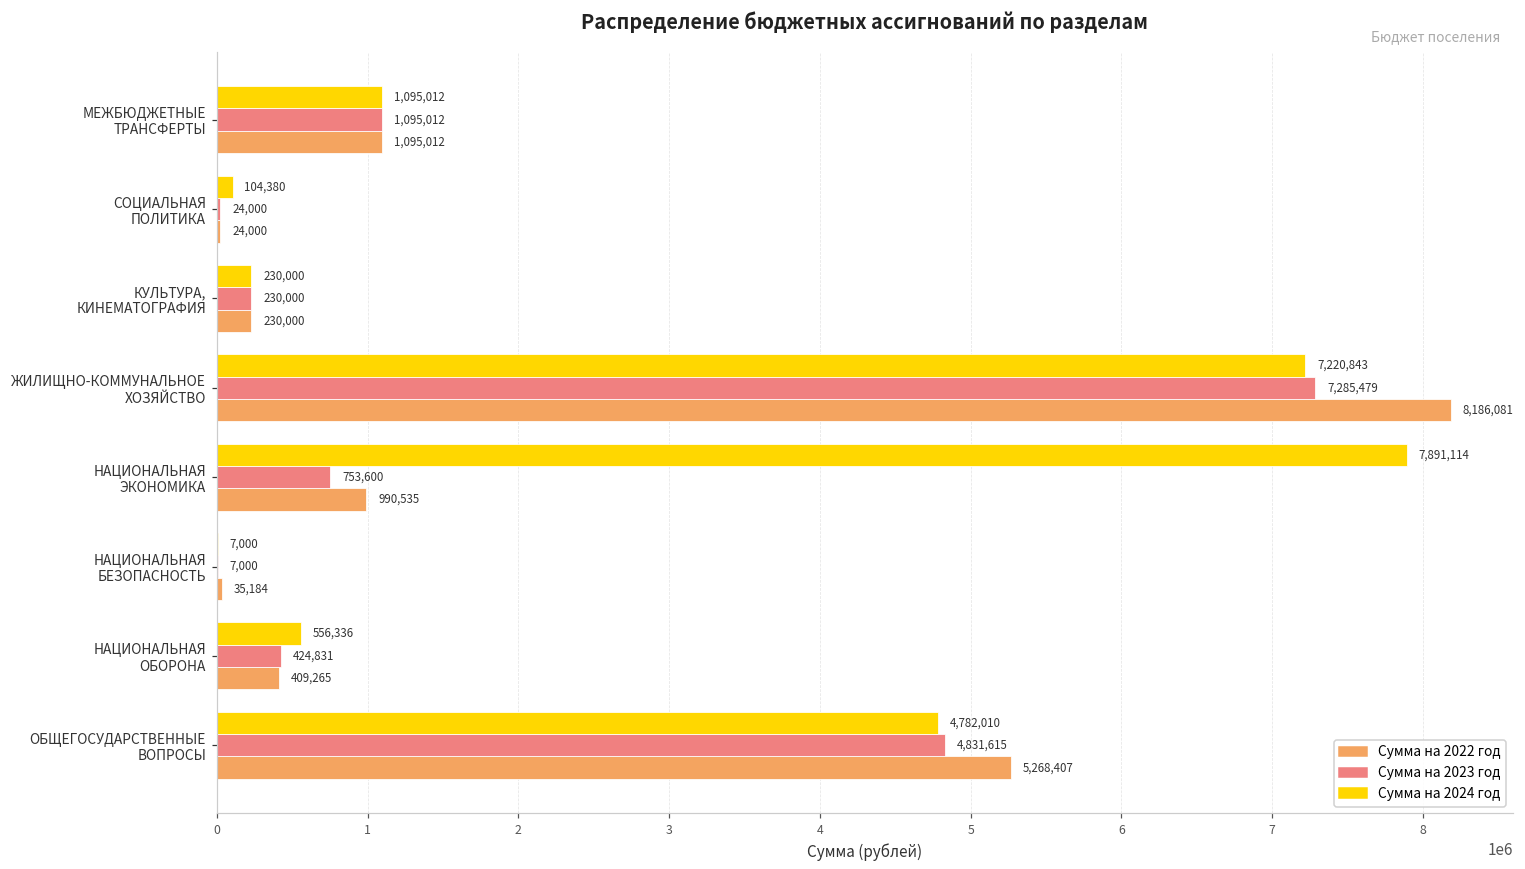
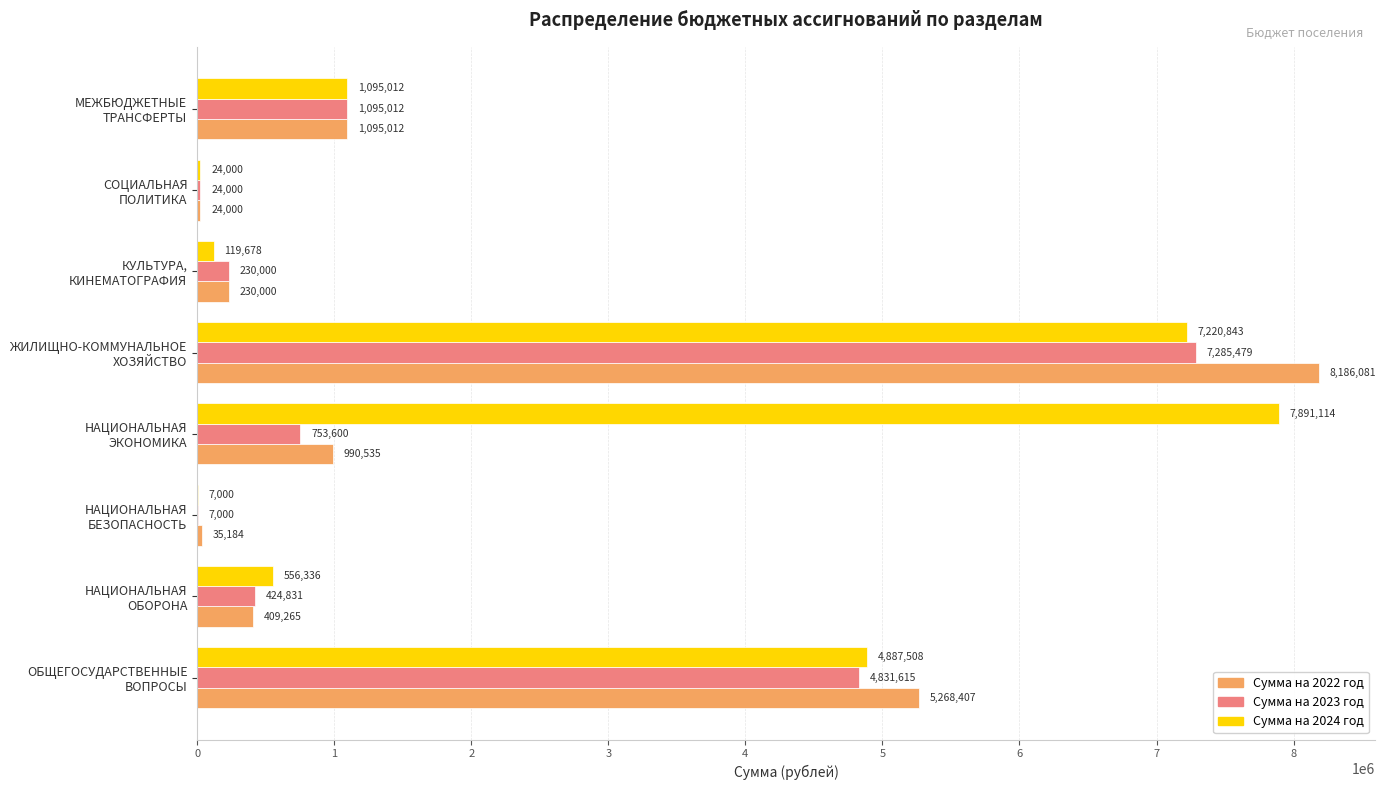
  {
    "Сумма на 2024 год": {
      "МЕЖБЮДЖЕТНЫЕ ТРАНСФЕРТЫ": "1,095,012",
-     "СОЦИАЛЬНАЯ ПОЛИТИКА": "104,380",
-     "КУЛЬТУРА, КИНЕМАТОГРАФИЯ": "230,000",
+     "СОЦИАЛЬНАЯ ПОЛИТИКА": "24,000",
+     "КУЛЬТУРА, КИНЕМАТОГРАФИЯ": "119,678",
      "ЖИЛИЩНО-КОММУНАЛЬНОЕ ХОЗЯЙСТВО": "7,220,843",
      "НАЦИОНАЛЬНАЯ ЭКОНОМИКА": "7,891,114",
      "НАЦИОНАЛЬНАЯ БЕЗОПАСНОСТЬ": "7,000",
      "НАЦИОНАЛЬНАЯ ОБОРОНА": "556,336",
-     "ОБЩЕГОСУДАРСТВЕННЫЕ ВОПРОСЫ": "4,782,010"
+     "ОБЩЕГОСУДАРСТВЕННЫЕ ВОПРОСЫ": "4,887,508"
    }
  }
